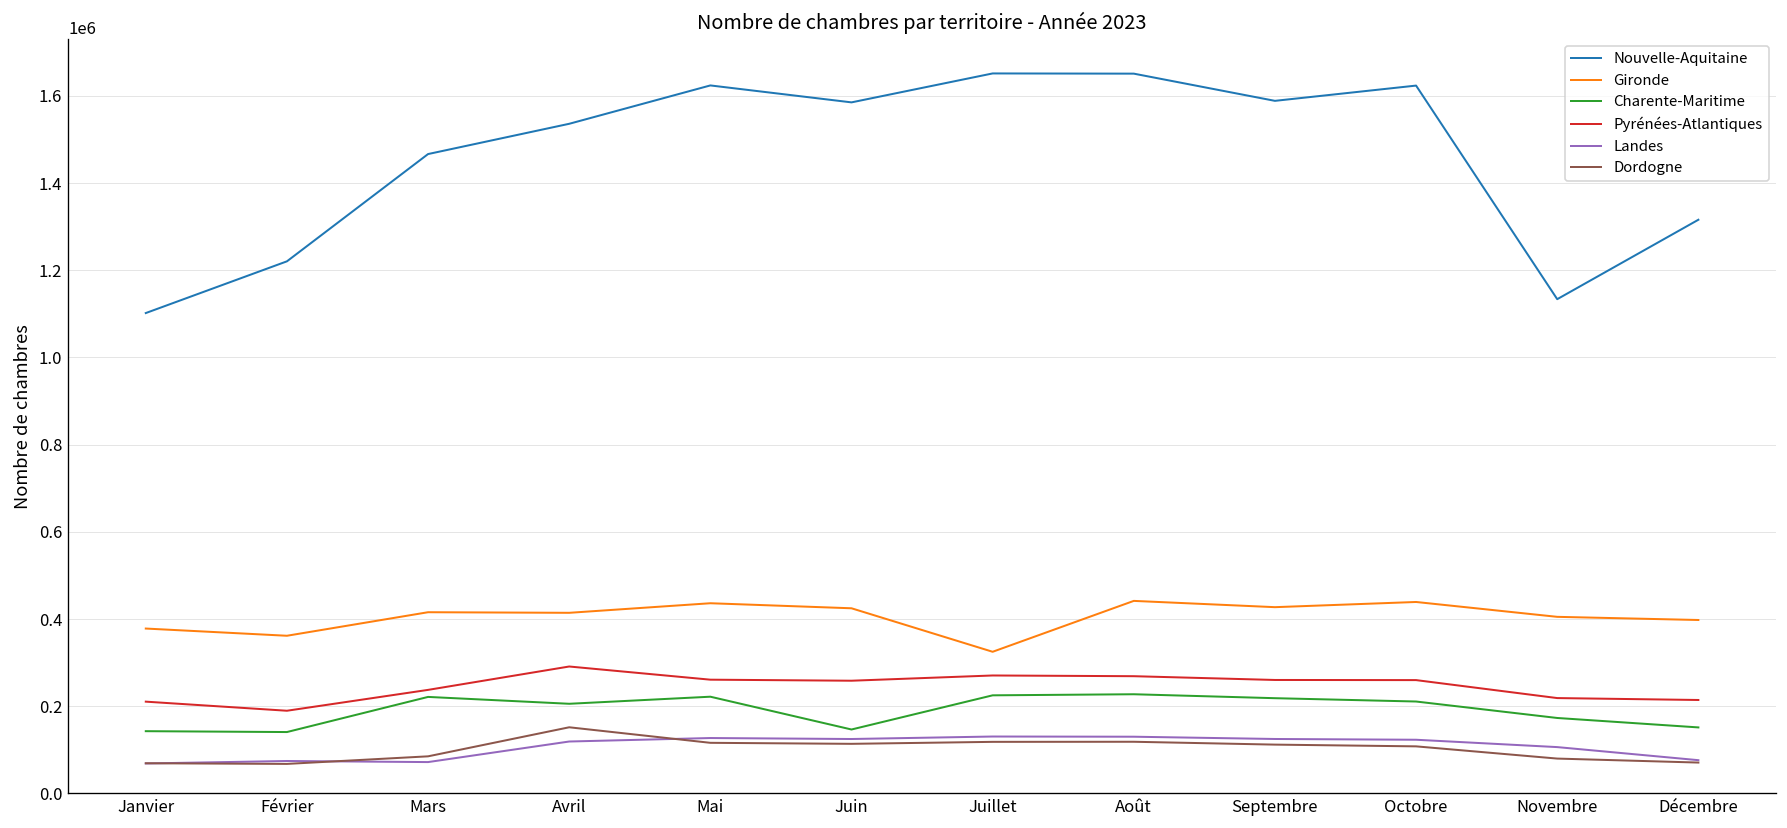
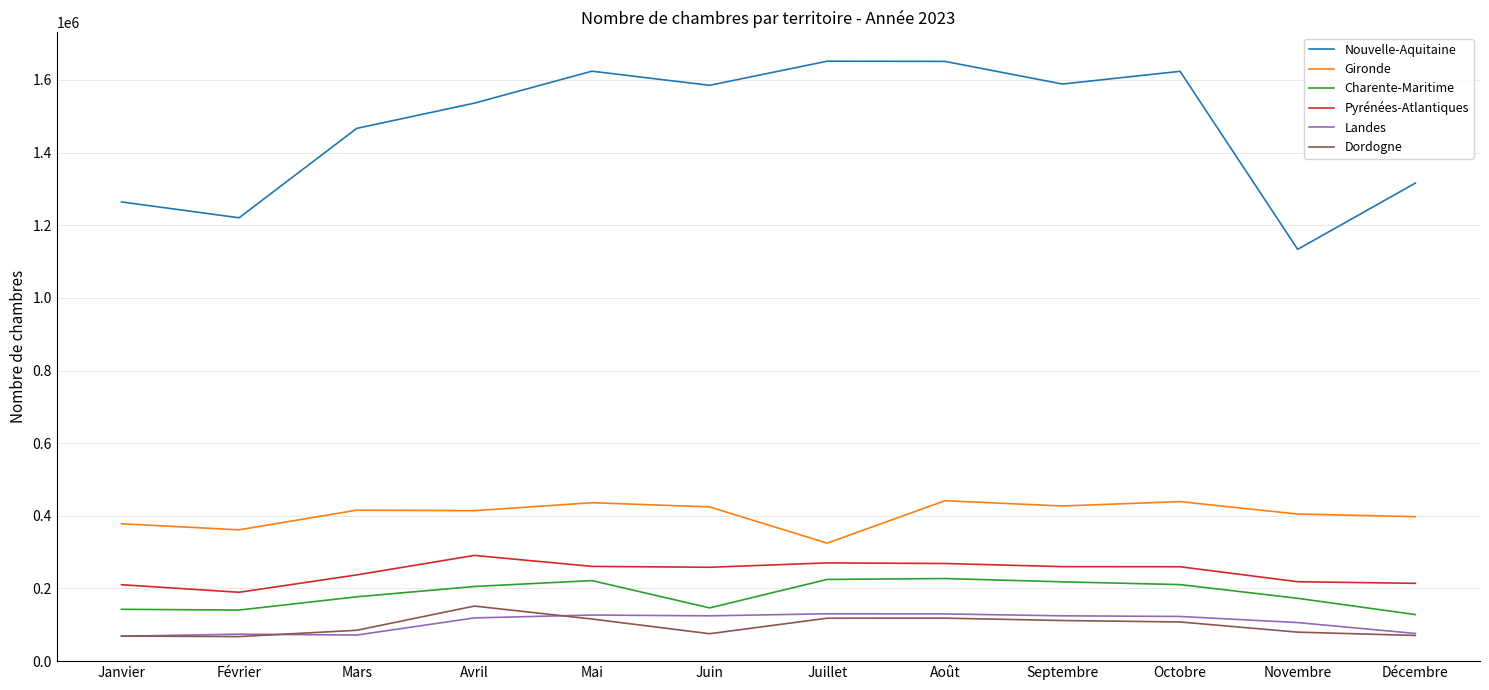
  {
    "Nouvelle-Aquitaine": {
-     "Janvier": 1100000,
+     "Janvier": 1260000,
      "Février": 1220000,
      "Mars": 1470000,
      "Avril": 1540000,
      "Mai": 1620000,
      "Juin": 1590000,
      "Juillet": 1650000,
      "Août": 1650000,
      "Septembre": 1590000,
      "Octobre": 1620000,
      "Novembre": 1130000,
      "Décembre": 1320000
    },
    "Gironde": {
      "Janvier": 380000,
      "Février": 360000,
      "Mars": 420000,
      "Avril": 410000,
      "Mai": 440000,
      "Juin": 420000,
      "Juillet": 320000,
      "Août": 440000,
      "Septembre": 430000,
      "Octobre": 440000,
      "Novembre": 400000,
      "Décembre": 400000
    },
    "Charente-Maritime": {
      "Janvier": 140000,
      "Février": 140000,
-     "Mars": 220000,
+     "Mars": 180000,
      "Avril": 210000,
      "Mai": 220000,
      "Juin": 150000,
      "Juillet": 220000,
      "Août": 230000,
      "Septembre": 220000,
      "Octobre": 210000,
      "Novembre": 170000,
-     "Décembre": 150000
+     "Décembre": 130000
    },
    "Pyrénées-Atlantiques": {
      "Janvier": 210000,
      "Février": 190000,
      "Mars": 240000,
      "Avril": 290000,
      "Mai": 260000,
      "Juin": 260000,
      "Juillet": 270000,
      "Août": 270000,
      "Septembre": 260000,
      "Octobre": 260000,
      "Novembre": 220000,
      "Décembre": 210000
    },
    "Landes": {
      "Mars": 70000,
      "Avril": 120000,
      "Mai": 130000,
      "Juin": 120000,
      "Juillet": 130000,
      "Août": 130000,
      "Septembre": 120000,
      "Octobre": 120000,
      "Novembre": 110000
    },
    "Dordogne": {
      "Mars": 80000,
      "Avril": 150000,
      "Mai": 120000,
-     "Juin": 110000,
+     "Juin": 80000,
      "Juillet": 120000,
      "Août": 120000,
      "Septembre": 110000,
      "Octobre": 110000,
      "Novembre": 80000
    }
  }
